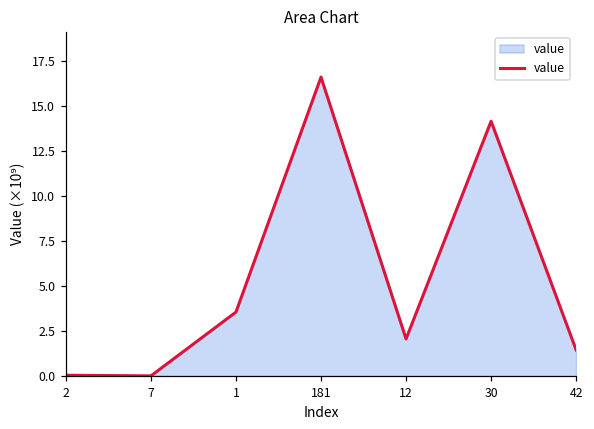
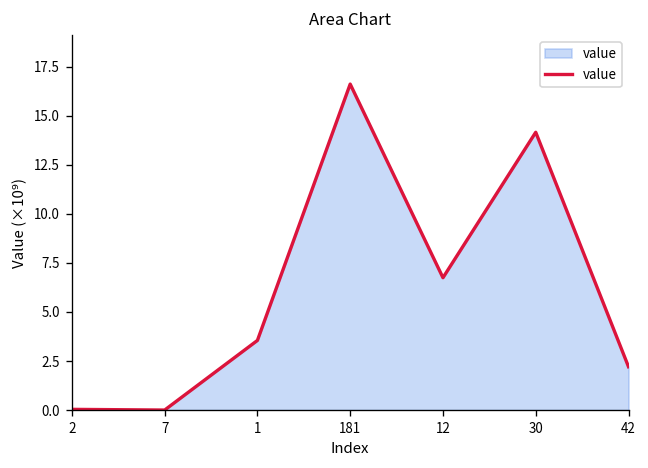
  {
    "2": 0.0,
    "7": 0.0,
    "1": 3.6,
    "181": 16.6,
-   "12": 2.1,
+   "12": 6.7,
    "30": 14.2,
-   "42": 1.4
+   "42": 2.2
  }
